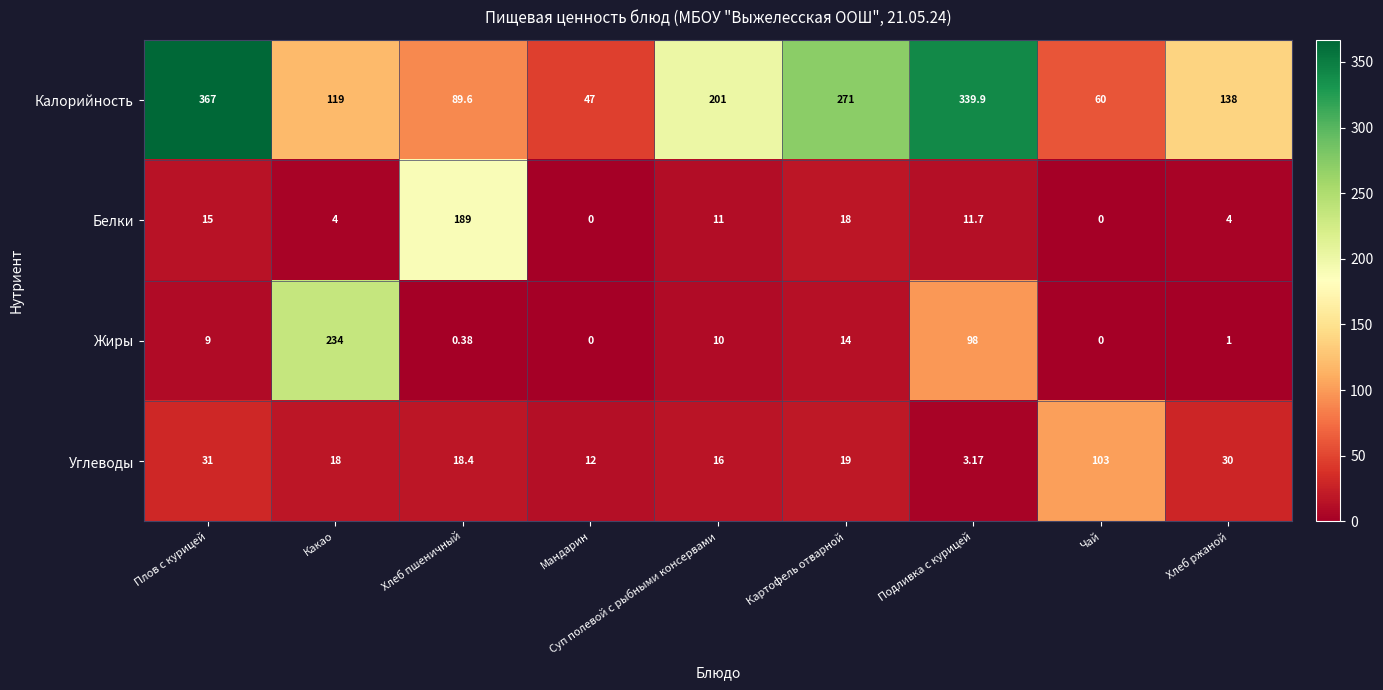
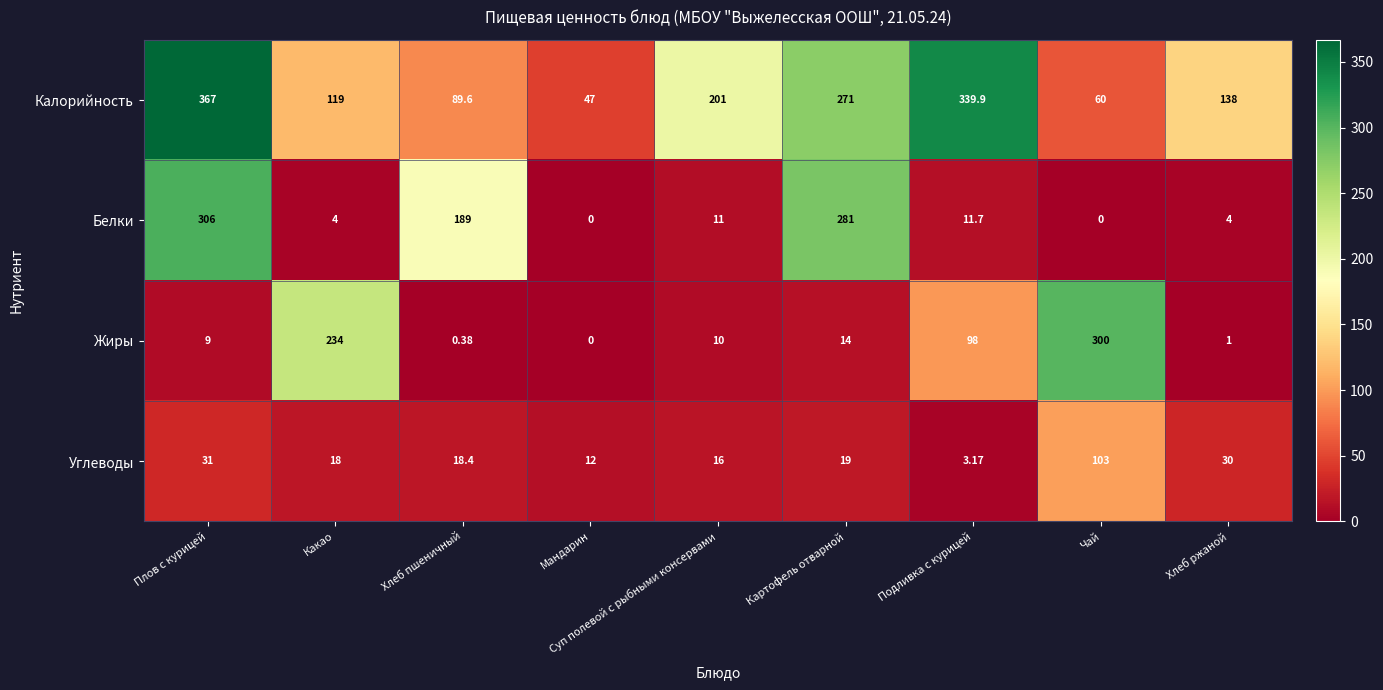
  {
    "Калорийность": {
      "Плов с курицей": 367,
      "Какао": 119,
      "Хлеб пшеничный": 89.6,
      "Мандарин": 47,
      "Суп полевой с рыбными консервами": 201,
      "Картофель отварной": 271,
      "Подливка с курицей": 339.9,
      "Чай": 60,
      "Хлеб ржаной": 138
    },
    "Белки": {
-     "Плов с курицей": 15,
+     "Плов с курицей": 306,
      "Какао": 4,
      "Хлеб пшеничный": 189,
      "Мандарин": 0,
      "Суп полевой с рыбными консервами": 11,
-     "Картофель отварной": 18,
+     "Картофель отварной": 281,
      "Подливка с курицей": 11.7,
      "Чай": 0,
      "Хлеб ржаной": 4
    },
    "Жиры": {
      "Плов с курицей": 9,
      "Какао": 234,
      "Хлеб пшеничный": 0.38,
      "Мандарин": 0,
      "Суп полевой с рыбными консервами": 10,
      "Картофель отварной": 14,
      "Подливка с курицей": 98,
-     "Чай": 0,
+     "Чай": 300,
      "Хлеб ржаной": 1
    },
    "Углеводы": {
      "Плов с курицей": 31,
      "Какао": 18,
      "Хлеб пшеничный": 18.4,
      "Мандарин": 12,
      "Суп полевой с рыбными консервами": 16,
      "Картофель отварной": 19,
      "Подливка с курицей": 3.17,
      "Чай": 103,
      "Хлеб ржаной": 30
    }
  }
